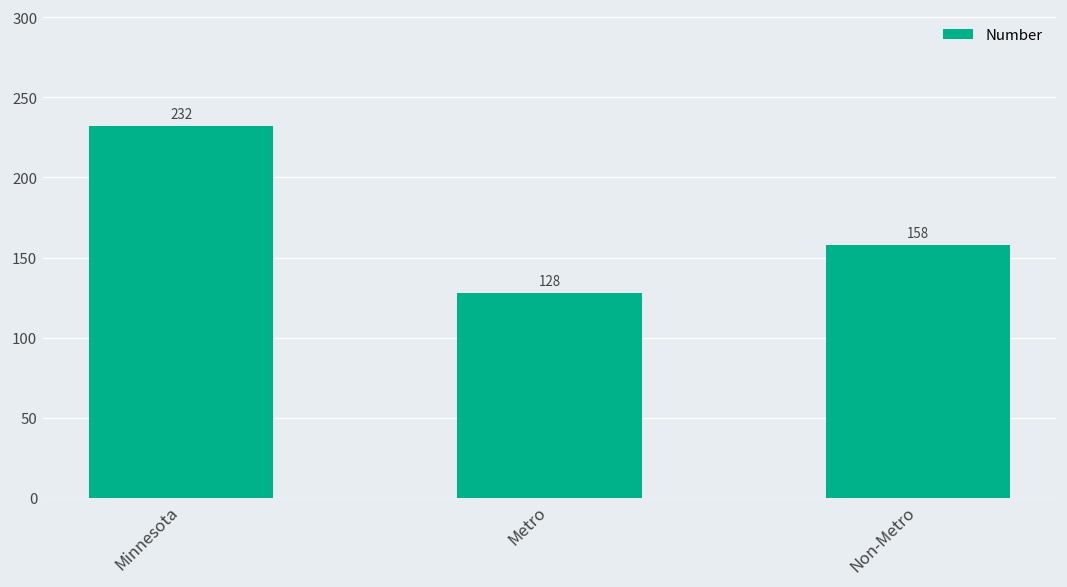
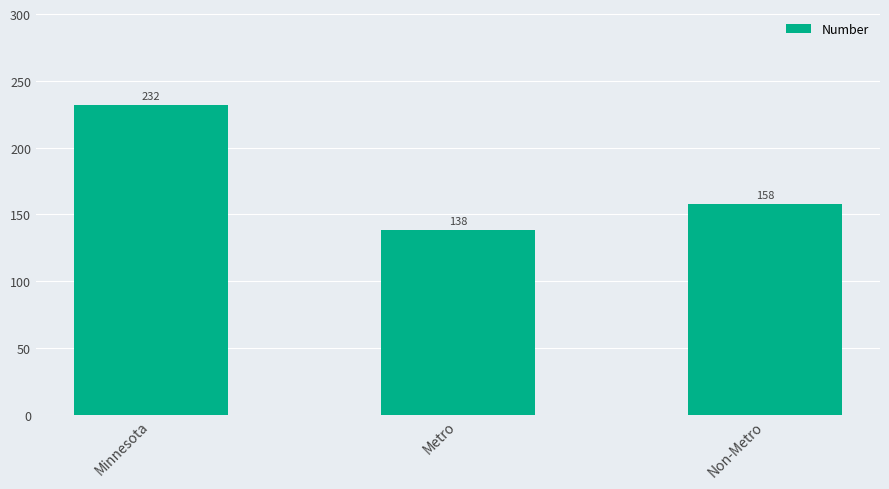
  {
    "Minnesota": 232,
-   "Metro": 128,
+   "Metro": 138,
    "Non-Metro": 158
  }
